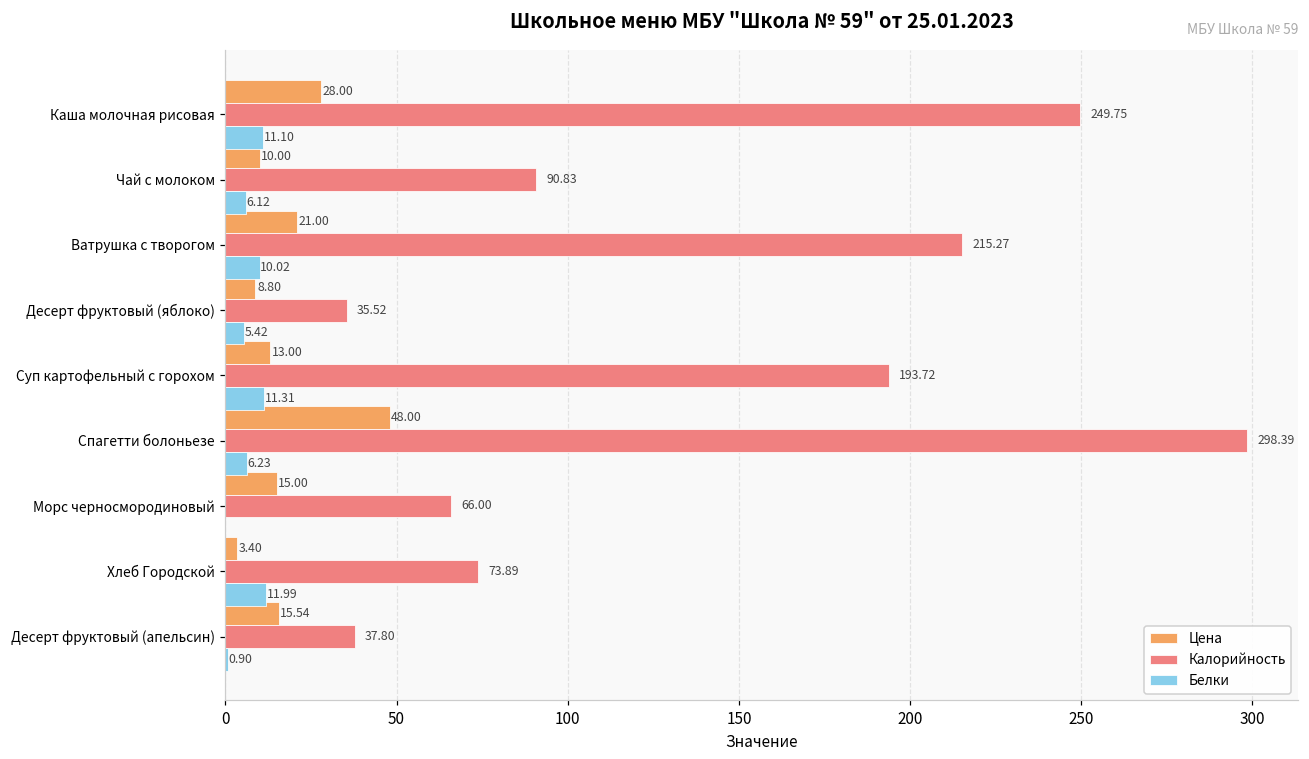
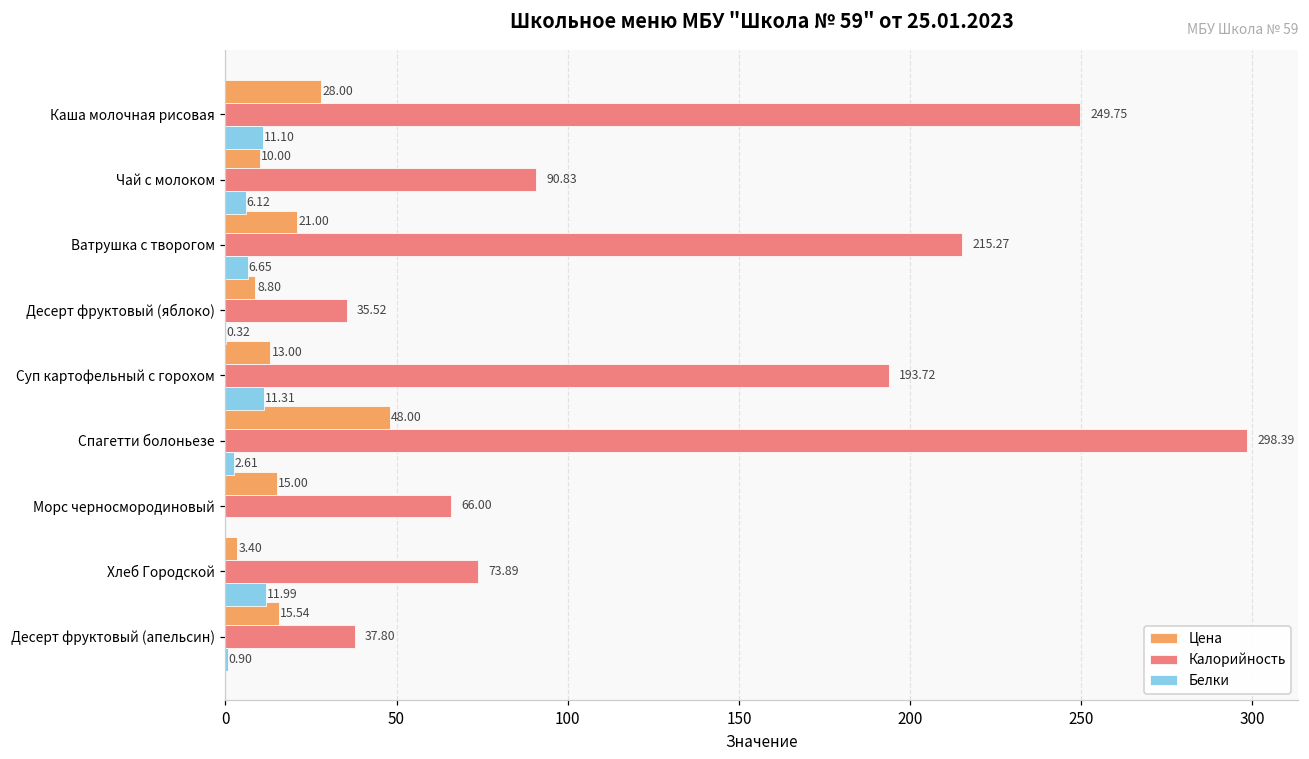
  {
    "Белки": {
      "Каша молочная рисовая": 11.10,
      "Чай с молоком": 6.12,
-     "Ватрушка с творогом": 10.02,
-     "Десерт фруктовый (яблоко)": 5.42,
+     "Ватрушка с творогом": 6.65,
+     "Десерт фруктовый (яблоко)": 0.32,
      "Суп картофельный с горохом": 11.31,
-     "Спагетти болоньезе": 6.23,
+     "Спагетти болоньезе": 2.61,
      "Хлеб Городской": 11.99,
      "Десерт фруктовый (апельсин)": 0.90
    }
  }
